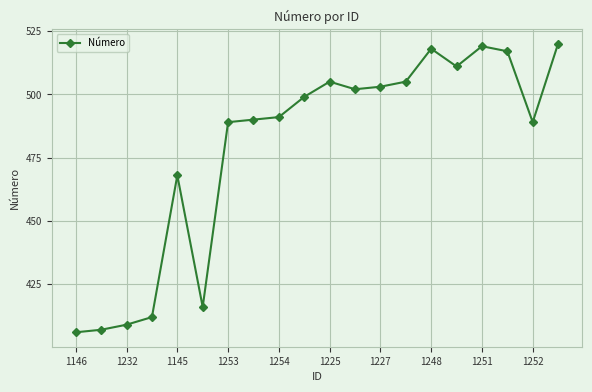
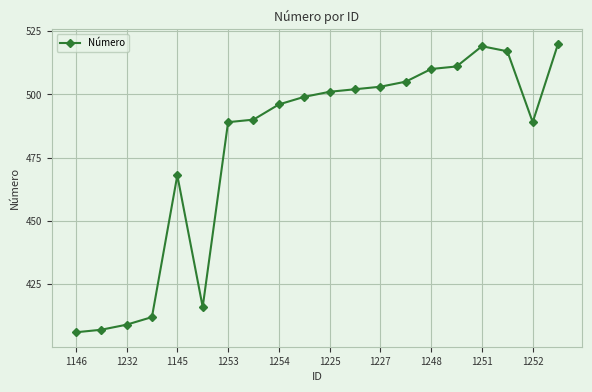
  {
    "1146": 406,
    "1232": 409,
    "1145": 468,
    "1253": 489,
-   "1254": 491,
-   "1225": 505,
+   "1254": 496,
+   "1225": 501,
    "1227": 503,
-   "1248": 518,
+   "1248": 510,
    "1251": 519,
    "1252": 489
  }
